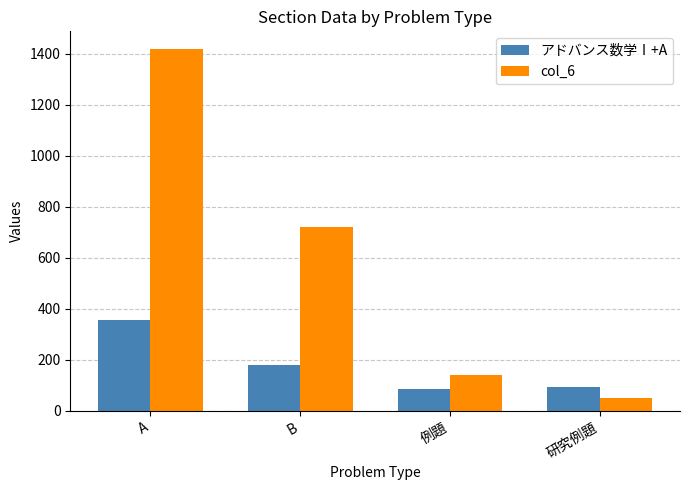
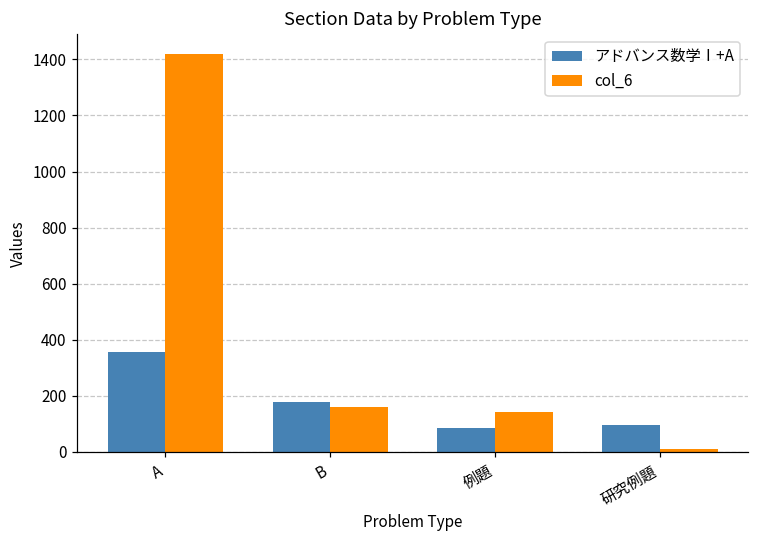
  {
    "アドバンス数学Ⅰ+A": {
      "A": 360,
      "B": 180,
      "例題": 90,
      "研究例題": 100
    },
    "col_6": {
      "A": 1420,
-     "B": 720,
+     "B": 160,
      "例題": 140,
-     "研究例題": 50
+     "研究例題": 10
    }
  }
